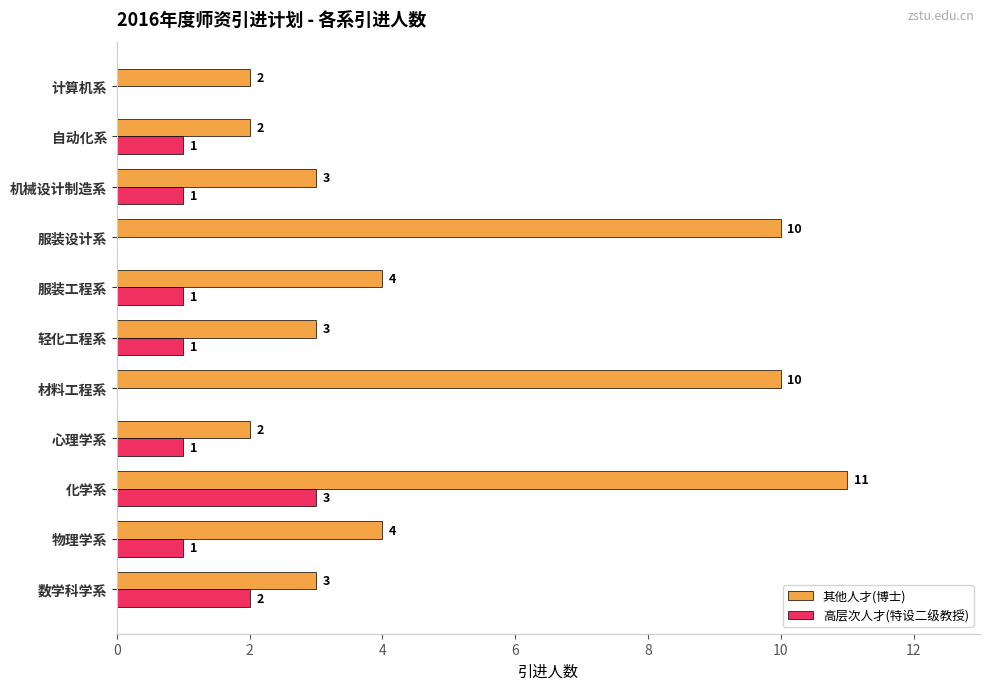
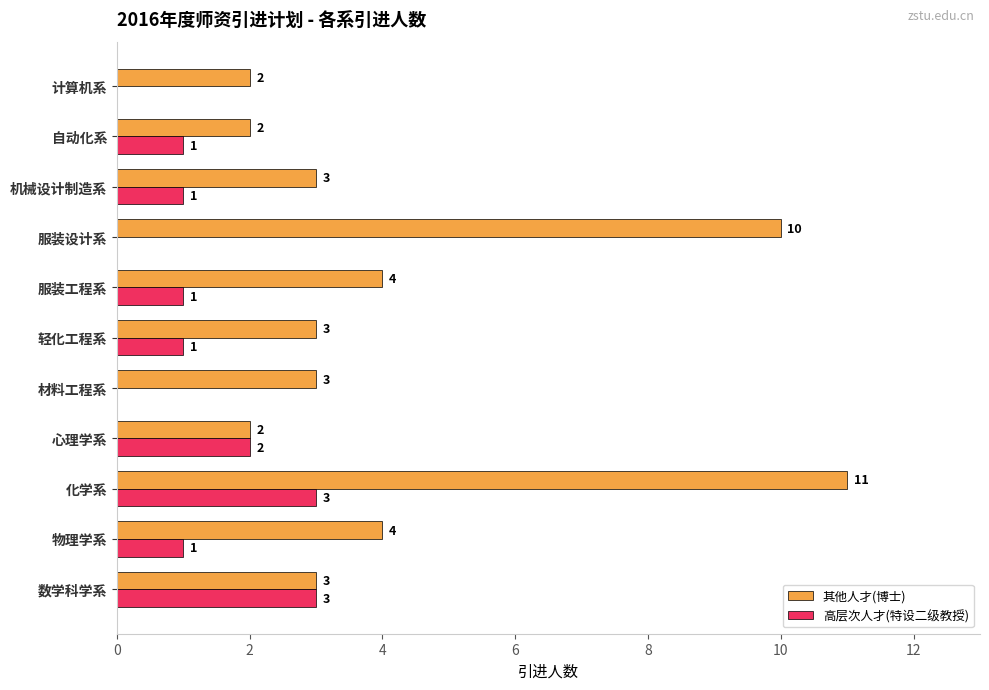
  {
    "其他人才(博士)": {
      "计算机系": 2,
      "自动化系": 2,
      "机械设计制造系": 3,
      "服装设计系": 10,
      "服装工程系": 4,
      "轻化工程系": 3,
-     "材料工程系": 10,
+     "材料工程系": 3,
      "心理学系": 2,
      "化学系": 11,
      "物理学系": 4,
      "数学科学系": 3
    },
    "高层次人才(特设二级教授)": {
      "自动化系": 1,
      "机械设计制造系": 1,
      "服装工程系": 1,
      "轻化工程系": 1,
-     "心理学系": 1,
+     "心理学系": 2,
      "化学系": 3,
      "物理学系": 1,
-     "数学科学系": 2
+     "数学科学系": 3
    }
  }
